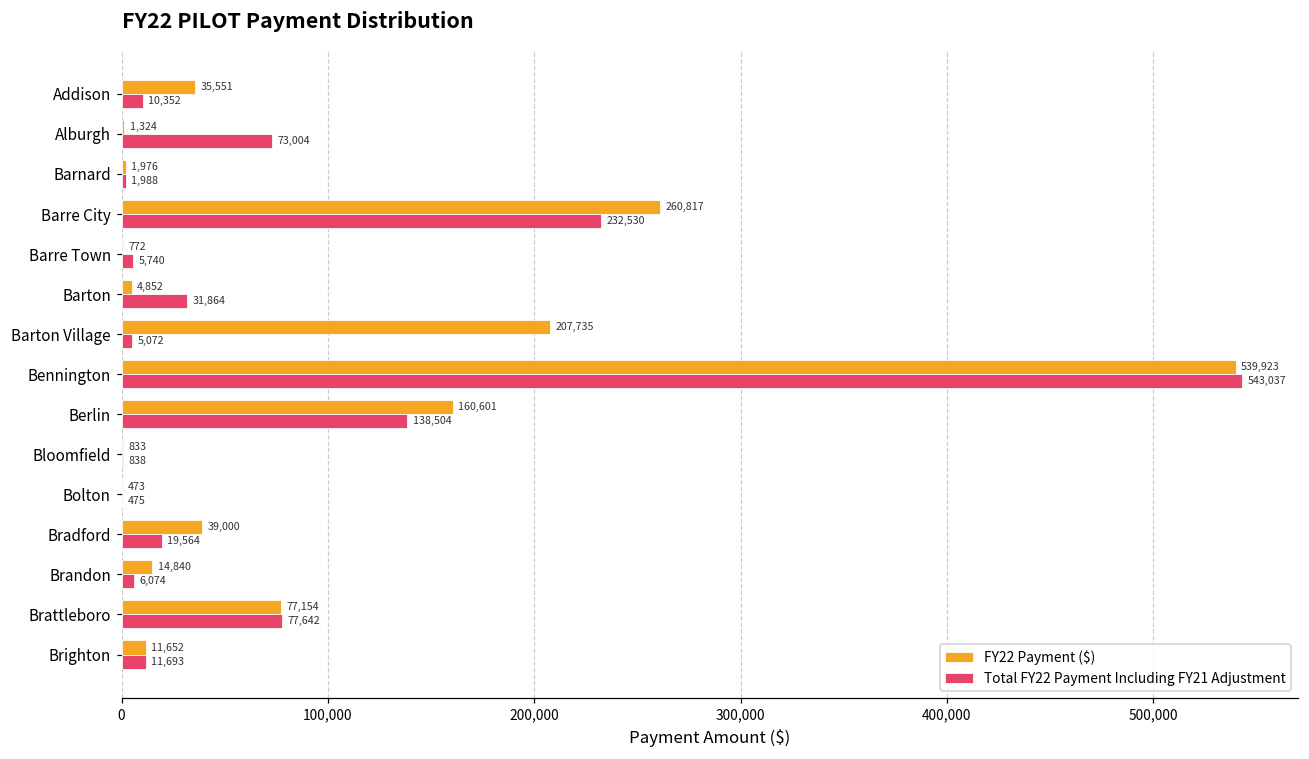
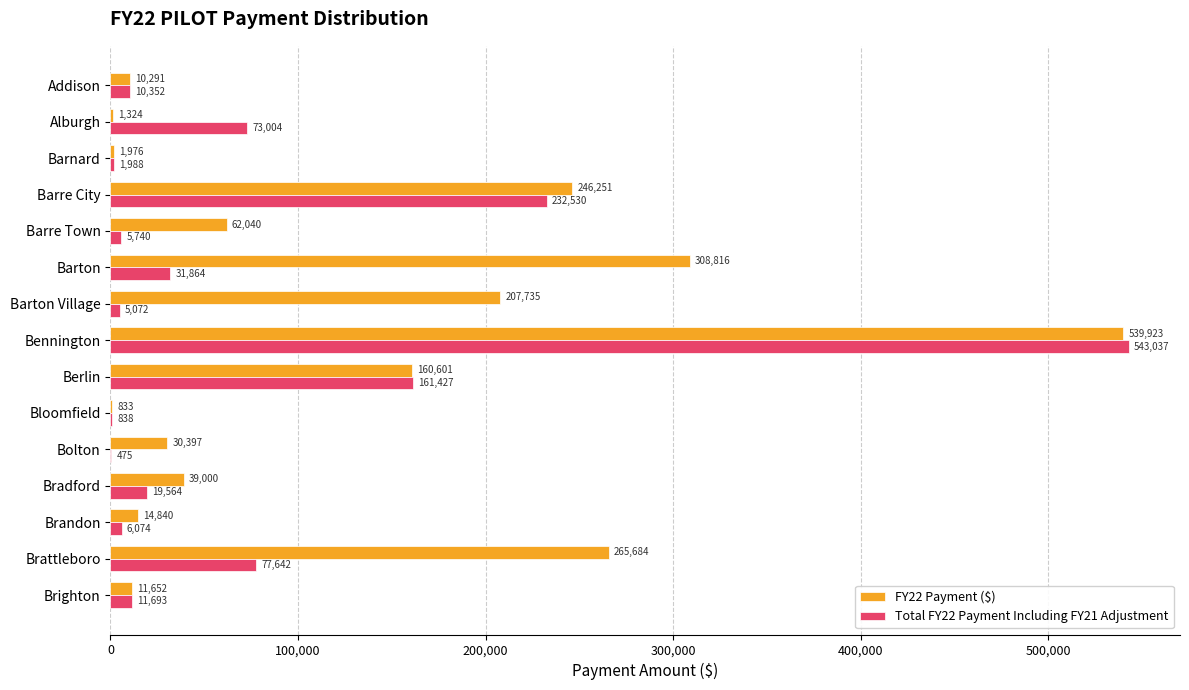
  {
    "FY22 Payment ($)": {
-     "Addison": "35,551",
+     "Addison": "10,291",
      "Alburgh": "1,324",
      "Barnard": "1,976",
-     "Barre City": "260,817",
-     "Barre Town": "772",
-     "Barton": "4,852",
+     "Barre City": "246,251",
+     "Barre Town": "62,040",
+     "Barton": "308,816",
      "Barton Village": "207,735",
      "Bennington": "539,923",
      "Berlin": "160,601",
      "Bloomfield": "833",
-     "Bolton": "473",
+     "Bolton": "30,397",
      "Bradford": "39,000",
      "Brandon": "14,840",
-     "Brattleboro": "77,154",
+     "Brattleboro": "265,684",
      "Brighton": "11,652"
    },
    "Total FY22 Payment Including FY21 Adjustment": {
      "Addison": "10,352",
      "Alburgh": "73,004",
      "Barnard": "1,988",
      "Barre City": "232,530",
      "Barre Town": "5,740",
      "Barton": "31,864",
      "Barton Village": "5,072",
      "Bennington": "543,037",
-     "Berlin": "138,504",
+     "Berlin": "161,427",
      "Bloomfield": "838",
      "Bolton": "475",
      "Bradford": "19,564",
      "Brandon": "6,074",
      "Brattleboro": "77,642",
      "Brighton": "11,693"
    }
  }
